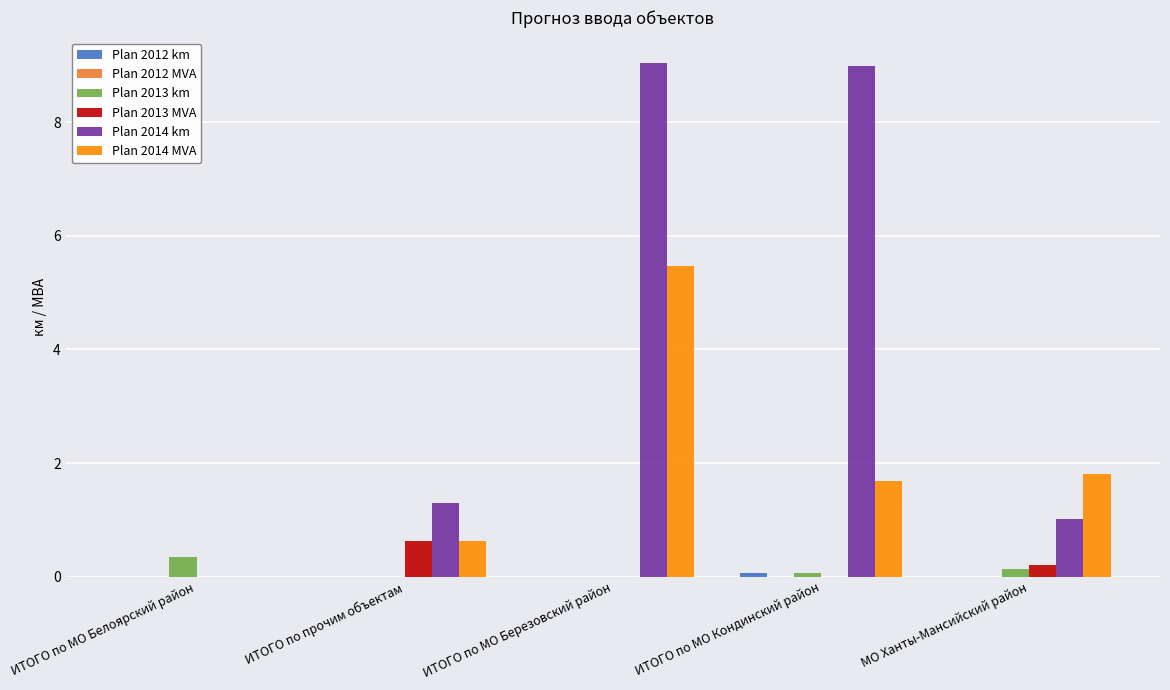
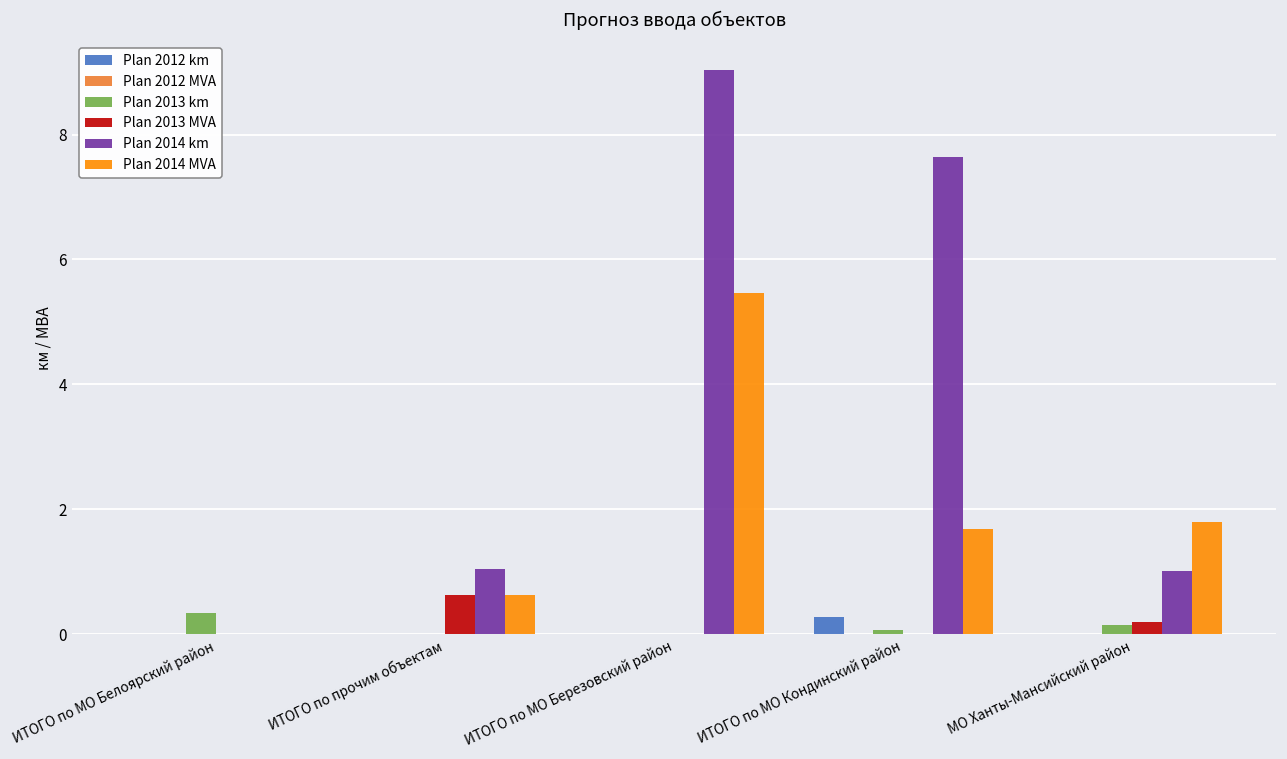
  {
    "Plan 2012 km": {
      "ИТОГО по МО Белоярский район": 0.0,
      "ИТОГО по прочим объектам": 0.0,
      "ИТОГО по МО Березовский район": 0.0,
-     "ИТОГО по МО Кондинский район": 0.1,
+     "ИТОГО по МО Кондинский район": 0.3,
      "МО Ханты-Мансийский район": 0.0
    },
    "Plan 2013 km": {
      "ИТОГО по МО Белоярский район": 0.3,
      "ИТОГО по прочим объектам": 0.0,
      "ИТОГО по МО Березовский район": 0.0,
      "ИТОГО по МО Кондинский район": 0.1,
      "МО Ханты-Мансийский район": 0.1
    },
    "Plan 2013 MVA": {
      "ИТОГО по МО Белоярский район": 0.0,
      "ИТОГО по прочим объектам": 0.6,
      "ИТОГО по МО Березовский район": 0.0,
      "ИТОГО по МО Кондинский район": 0.0,
      "МО Ханты-Мансийский район": 0.2
    },
    "Plan 2014 km": {
      "ИТОГО по МО Белоярский район": 0.0,
-     "ИТОГО по прочим объектам": 1.3,
+     "ИТОГО по прочим объектам": 1.1,
      "ИТОГО по МО Березовский район": 9.0,
-     "ИТОГО по МО Кондинский район": 9.0,
+     "ИТОГО по МО Кондинский район": 7.6,
      "МО Ханты-Мансийский район": 1.0
    }
  }
